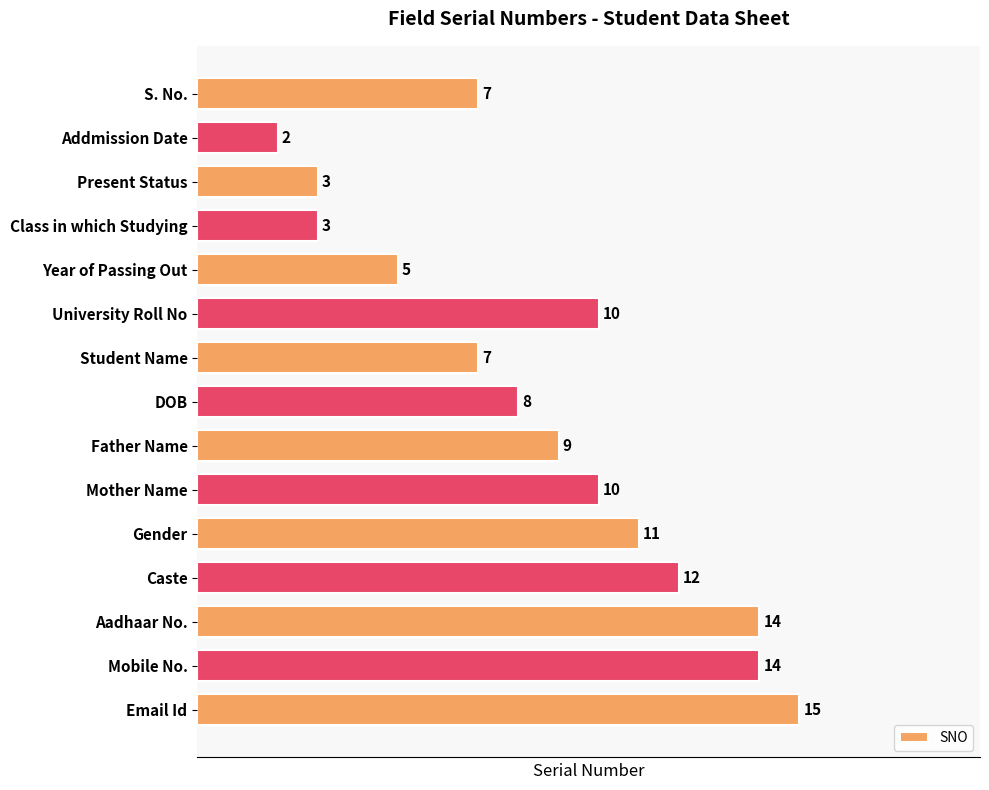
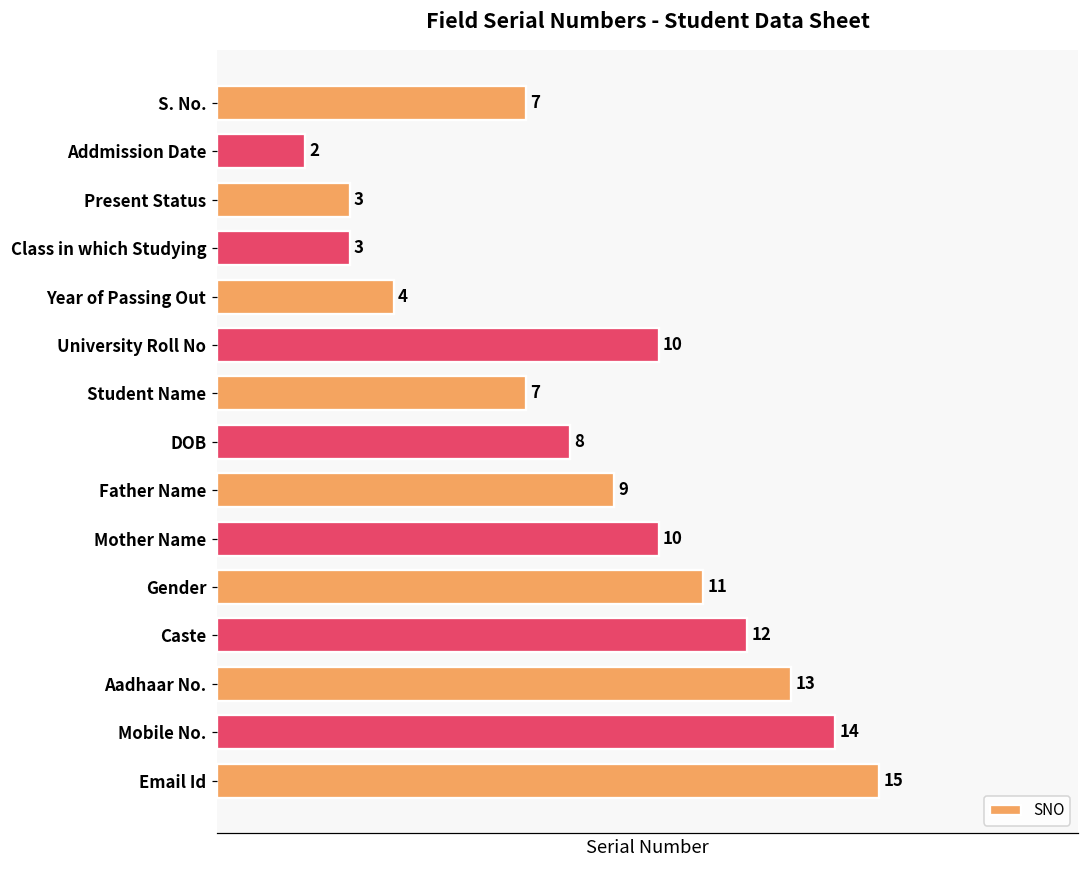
  {
    "S. No.": 7,
    "Addmission Date": 2,
    "Present Status": 3,
    "Class in which Studying": 3,
-   "Year of Passing Out": 5,
+   "Year of Passing Out": 4,
    "University Roll No": 10,
    "Student Name": 7,
    "DOB": 8,
    "Father Name": 9,
    "Mother Name": 10,
    "Gender": 11,
    "Caste": 12,
-   "Aadhaar No.": 14,
+   "Aadhaar No.": 13,
    "Mobile No.": 14,
    "Email Id": 15
  }
